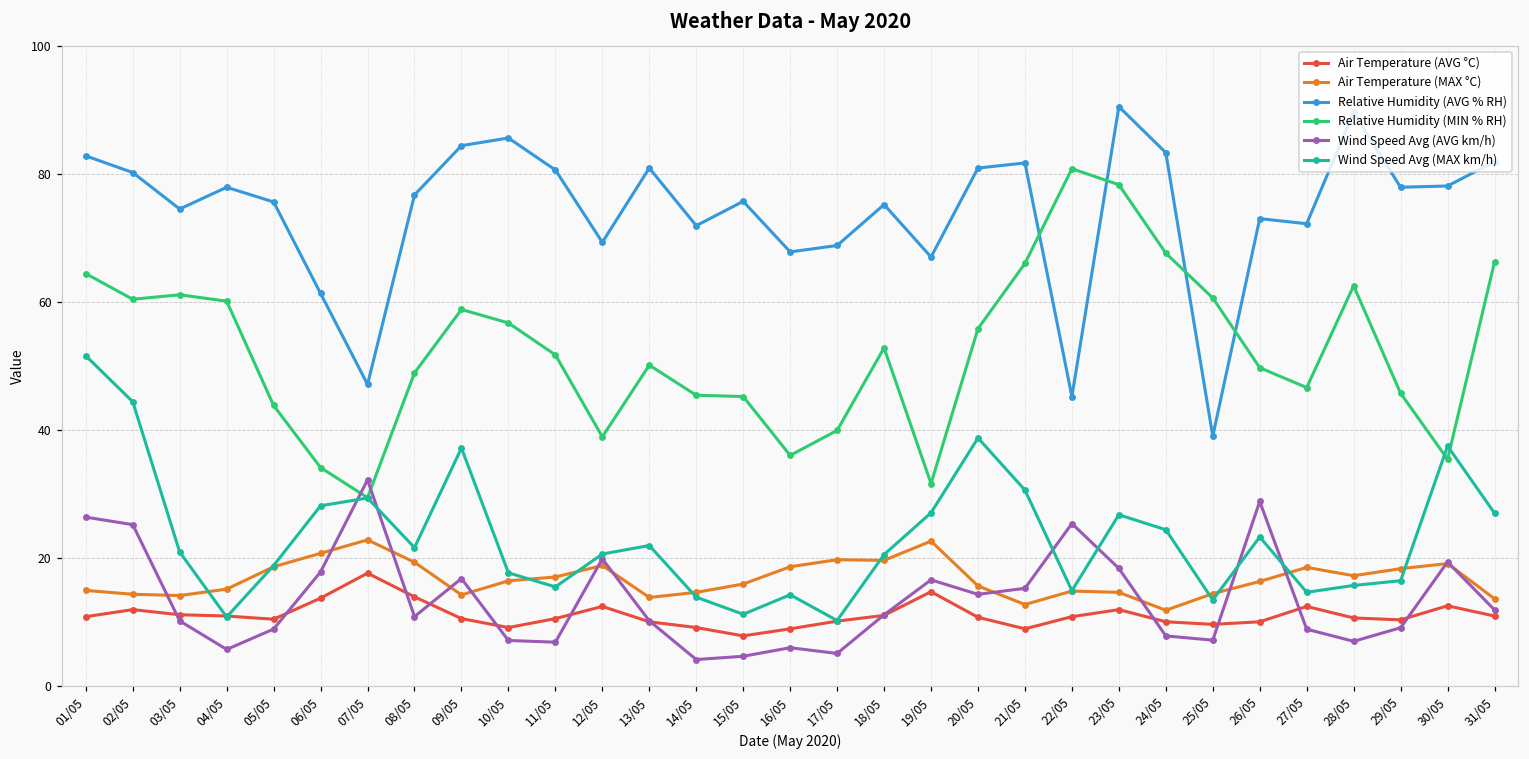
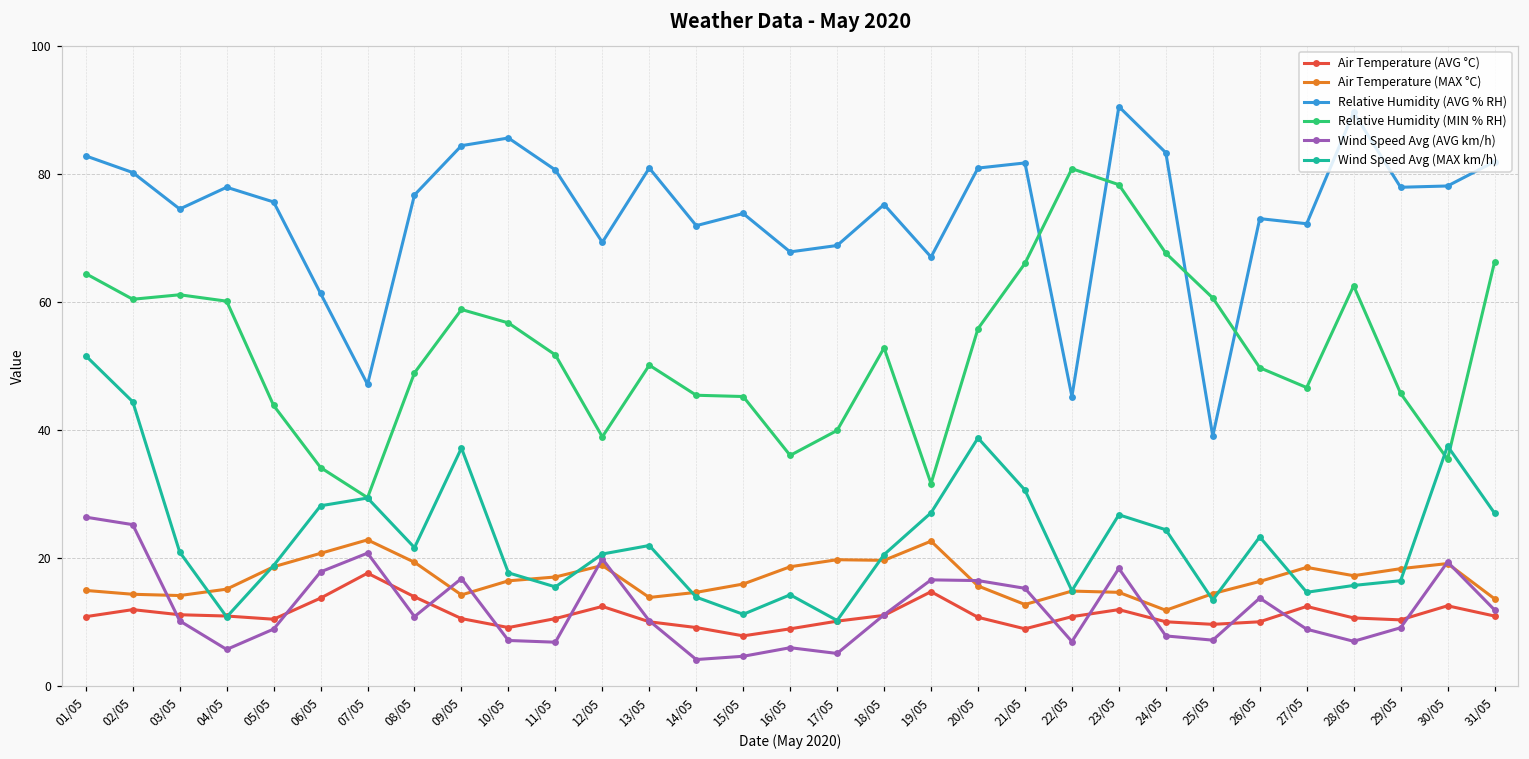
  {
    "Relative Humidity (AVG % RH)": {
      "01/05": 83,
      "02/05": 80,
      "03/05": 75,
      "04/05": 78,
      "05/05": 76,
      "06/05": 61,
      "07/05": 47,
      "08/05": 77,
      "09/05": 84,
      "10/05": 86,
      "11/05": 81,
      "12/05": 69,
      "13/05": 81,
      "14/05": 72,
-     "15/05": 76,
+     "15/05": 74,
      "16/05": 68,
      "17/05": 69,
      "18/05": 75,
      "19/05": 67,
      "20/05": 81,
      "21/05": 82,
      "22/05": 45,
      "23/05": 91,
      "24/05": 83,
      "25/05": 39,
      "26/05": 73,
      "27/05": 72,
      "29/05": 78,
      "30/05": 78
    },
    "Wind Speed Avg (AVG km/h)": {
      "01/05": 26,
      "02/05": 25,
      "03/05": 10,
      "04/05": 6,
      "05/05": 9,
      "06/05": 18,
-     "07/05": 32,
+     "07/05": 21,
      "08/05": 11,
      "09/05": 17,
      "10/05": 7,
      "11/05": 7,
      "12/05": 20,
      "14/05": 4,
      "15/05": 5,
      "16/05": 6,
      "17/05": 5,
      "19/05": 17,
-     "20/05": 14,
+     "20/05": 16,
      "21/05": 15,
-     "22/05": 25,
+     "22/05": 7,
      "23/05": 18,
      "24/05": 8,
      "25/05": 7,
-     "26/05": 29,
+     "26/05": 14,
      "27/05": 9,
      "28/05": 7,
      "29/05": 9,
      "31/05": 12
    }
  }
